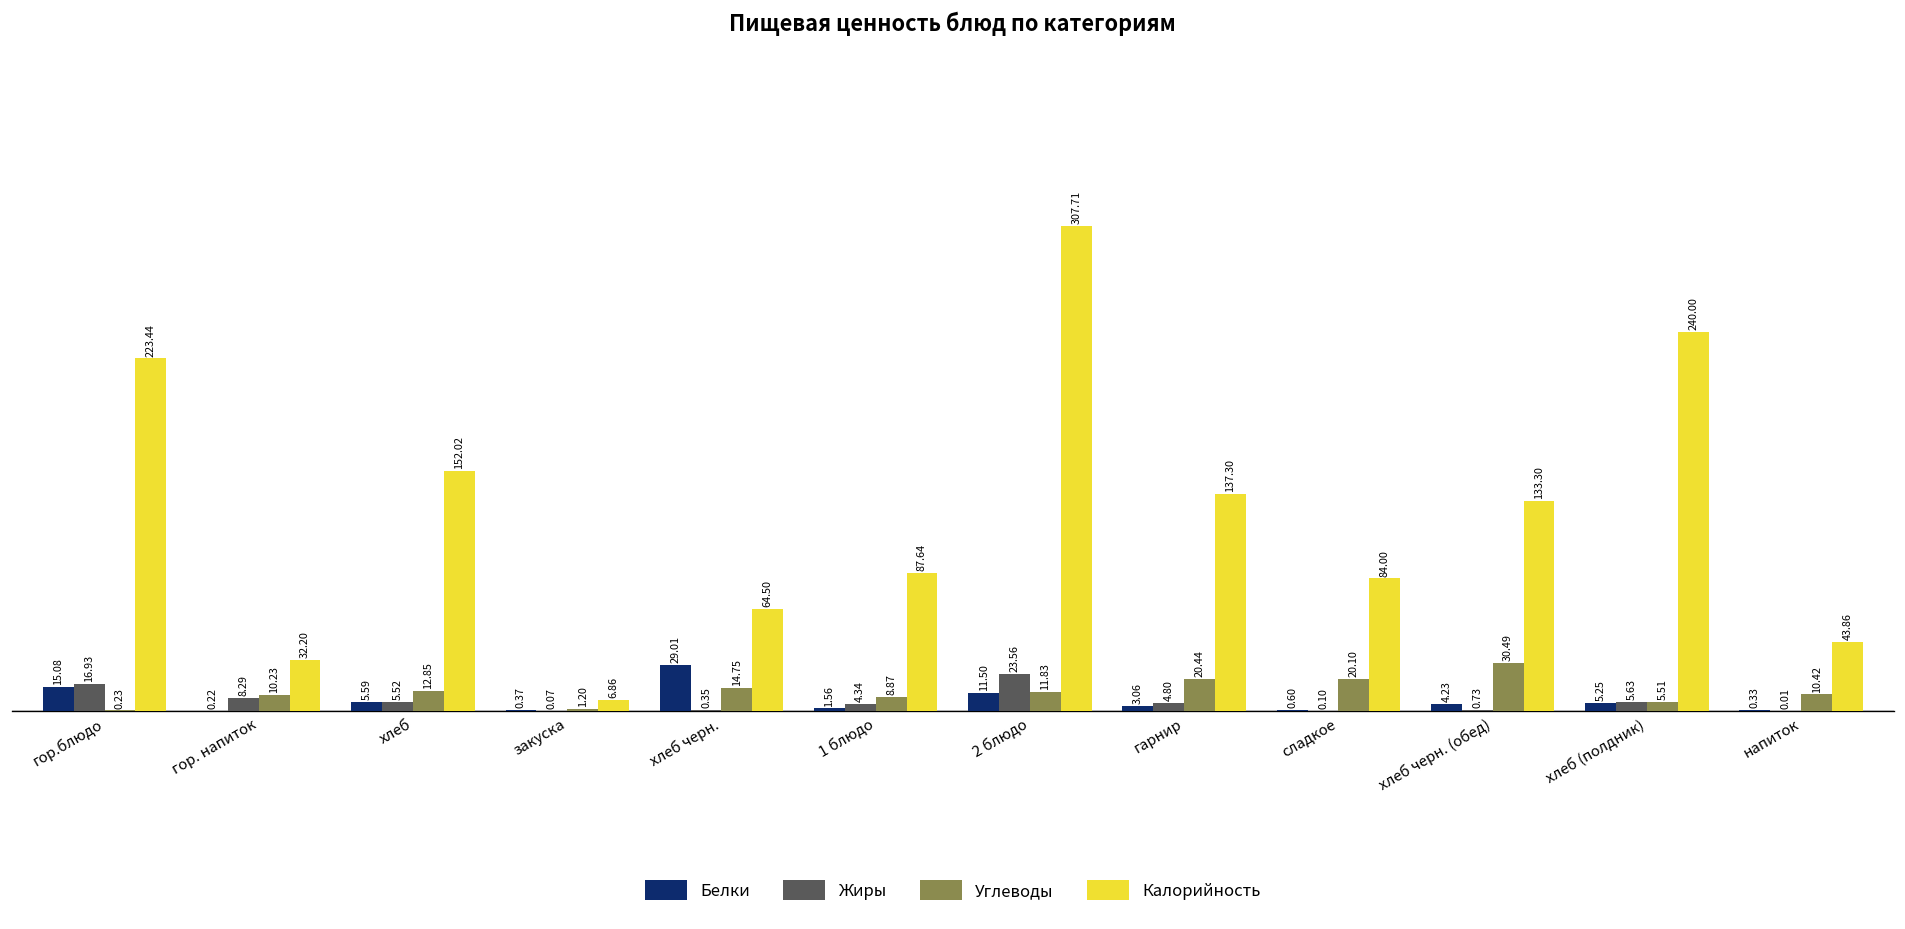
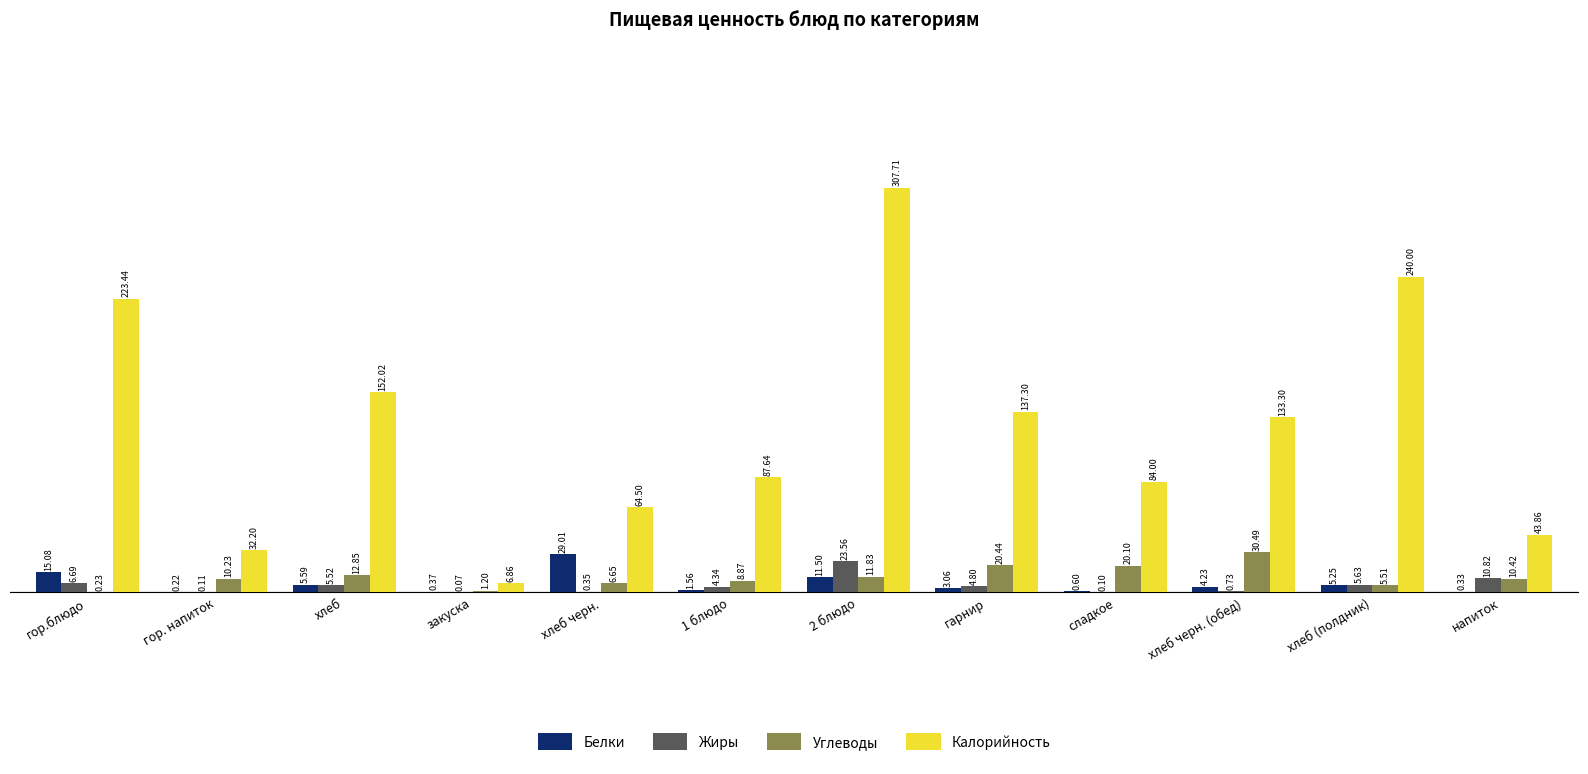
  {
    "Белки": {
      "гор.блюдо": 15.08,
      "гор. напиток": 0.22,
      "хлеб": 5.59,
      "закуска": 0.37,
      "хлеб черн.": 29.01,
      "1 блюдо": 1.56,
      "2 блюдо": 11.50,
      "гарнир": 3.06,
      "сладкое": 0.60,
      "хлеб черн. (обед)": 4.23,
      "хлеб (полдник)": 5.25,
      "напиток": 0.33
    },
    "Жиры": {
-     "гор.блюдо": 16.93,
-     "гор. напиток": 8.29,
+     "гор.блюдо": 6.69,
+     "гор. напиток": 0.11,
      "хлеб": 5.52,
      "закуска": 0.07,
      "хлеб черн.": 0.35,
      "1 блюдо": 4.34,
      "2 блюдо": 23.56,
      "гарнир": 4.80,
      "сладкое": 0.10,
      "хлеб черн. (обед)": 0.73,
      "хлеб (полдник)": 5.63,
-     "напиток": 0.01
+     "напиток": 10.82
    },
    "Углеводы": {
      "гор.блюдо": 0.23,
      "гор. напиток": 10.23,
      "хлеб": 12.85,
      "закуска": 1.20,
-     "хлеб черн.": 14.75,
+     "хлеб черн.": 6.65,
      "1 блюдо": 8.87,
      "2 блюдо": 11.83,
      "гарнир": 20.44,
      "сладкое": 20.10,
      "хлеб черн. (обед)": 30.49,
      "хлеб (полдник)": 5.51,
      "напиток": 10.42
    },
    "Калорийность": {
      "гор.блюдо": 223.44,
      "гор. напиток": 32.20,
      "хлеб": 152.02,
      "закуска": 6.86,
      "хлеб черн.": 64.50,
      "1 блюдо": 87.64,
      "2 блюдо": 307.71,
      "гарнир": 137.30,
      "сладкое": 84.00,
      "хлеб черн. (обед)": 133.30,
      "хлеб (полдник)": 240.00,
      "напиток": 43.86
    }
  }
